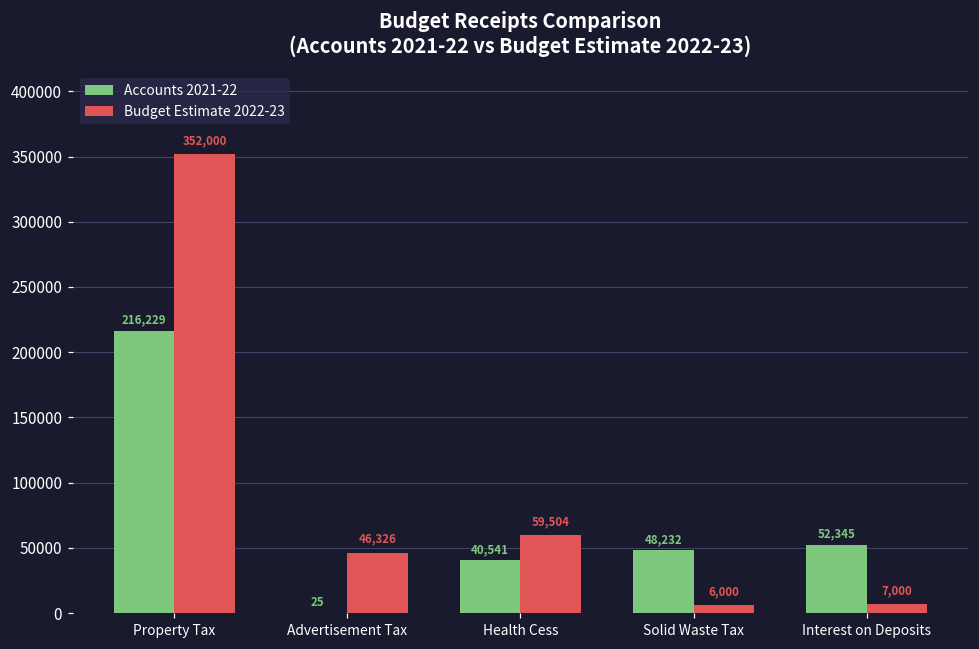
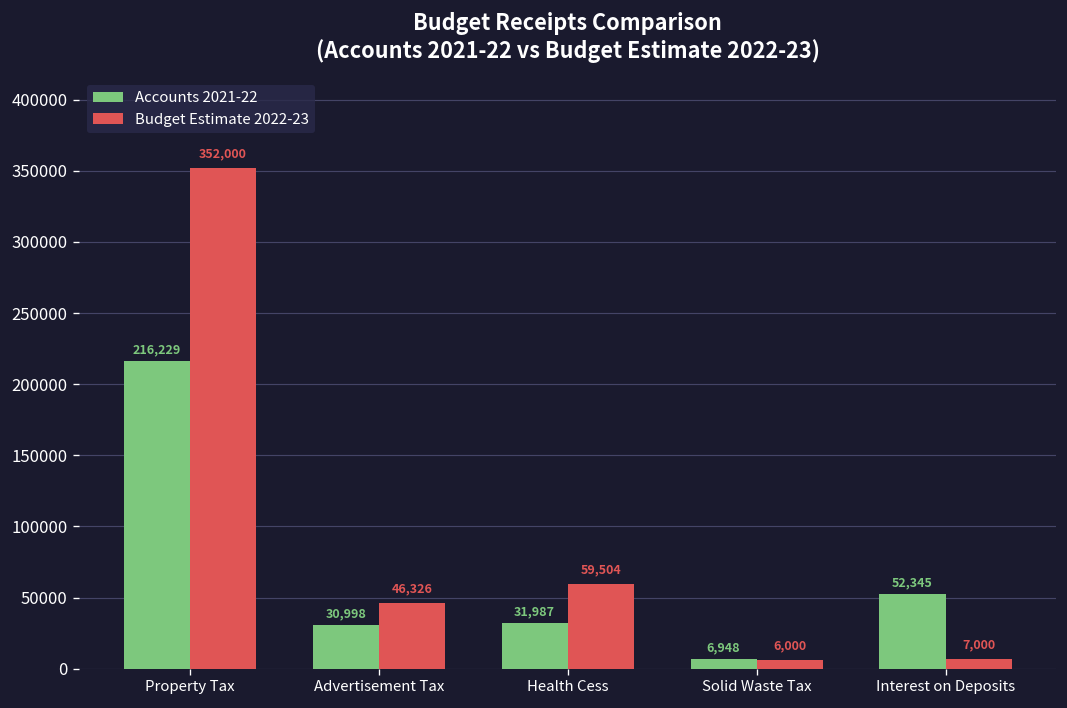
  {
    "Accounts 2021-22": {
      "Property Tax": "216,229",
-     "Advertisement Tax": "25",
-     "Health Cess": "40,541",
-     "Solid Waste Tax": "48,232",
+     "Advertisement Tax": "30,998",
+     "Health Cess": "31,987",
+     "Solid Waste Tax": "6,948",
      "Interest on Deposits": "52,345"
    },
    "Budget Estimate 2022-23": {
      "Property Tax": "352,000",
      "Advertisement Tax": "46,326",
      "Health Cess": "59,504",
      "Solid Waste Tax": "6,000",
      "Interest on Deposits": "7,000"
    }
  }
